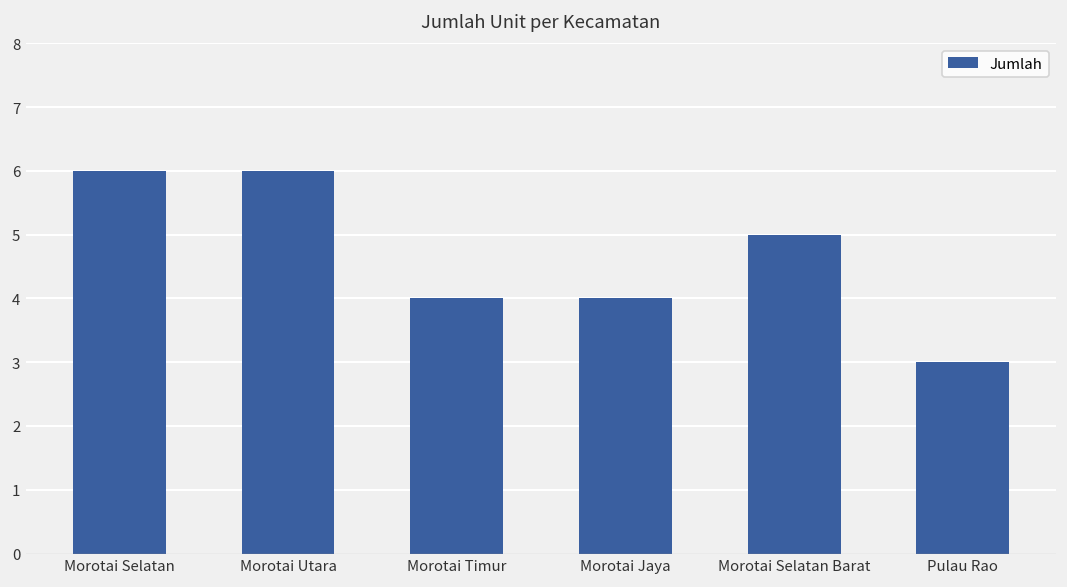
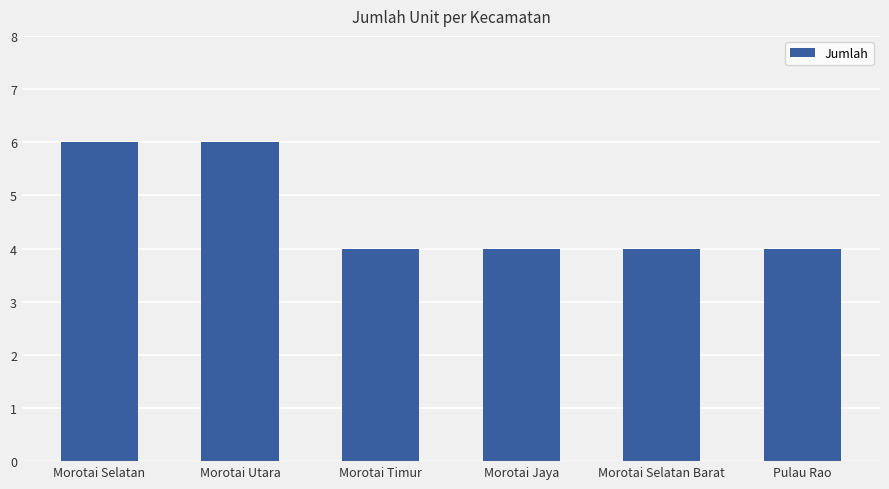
  {
    "Morotai Selatan": 6,
    "Morotai Utara": 6,
    "Morotai Timur": 4,
    "Morotai Jaya": 4,
-   "Morotai Selatan Barat": 5,
-   "Pulau Rao": 3
+   "Morotai Selatan Barat": 4,
+   "Pulau Rao": 4
  }
